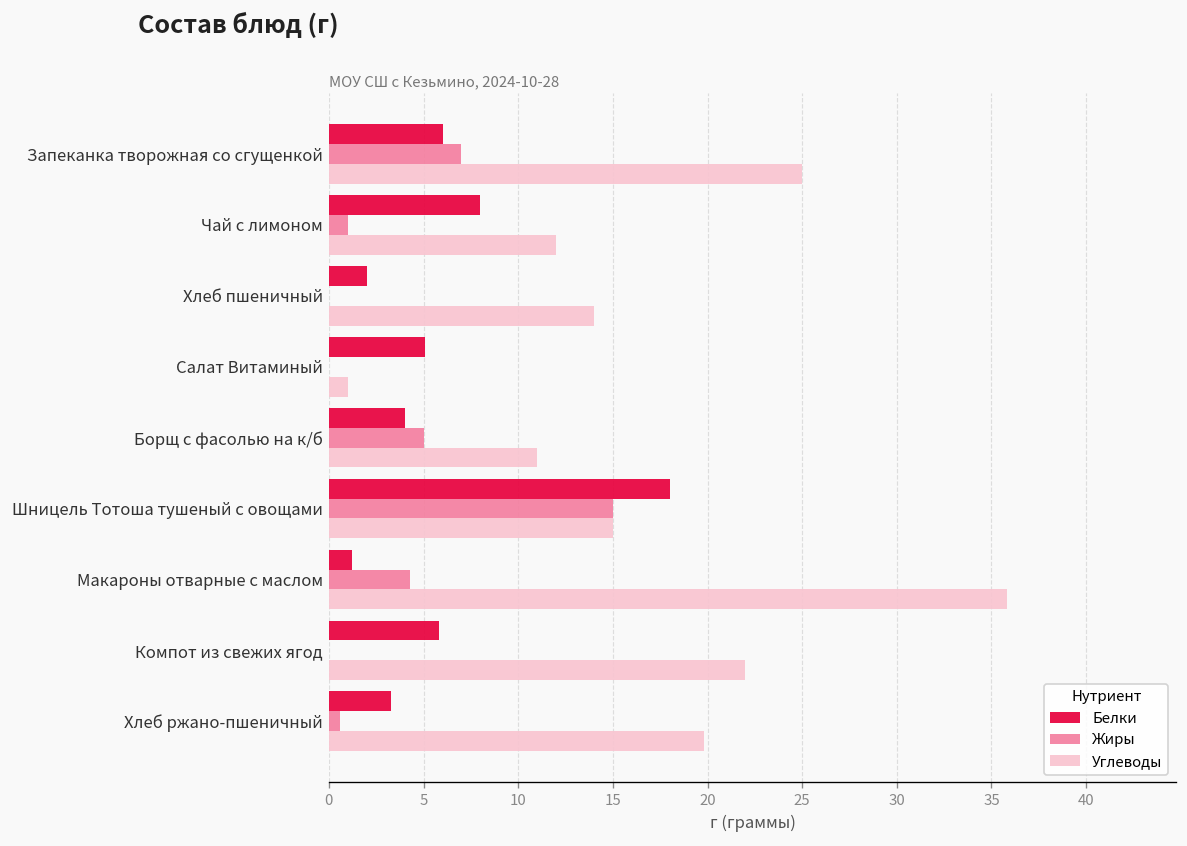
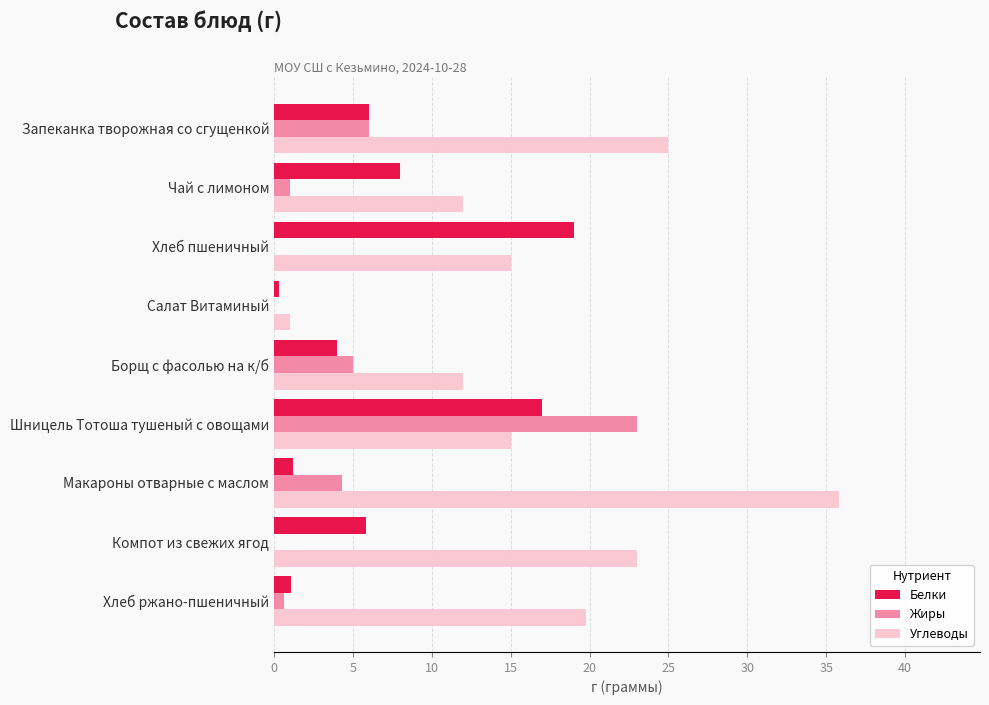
  {
    "Белки": {
      "Запеканка творожная со сгущенкой": 6.0,
      "Чай с лимоном": 8.0,
-     "Хлеб пшеничный": 2,
-     "Cалат Витаминый": 5.1,
+     "Хлеб пшеничный": 19,
+     "Cалат Витаминый": 0.3,
      "Борщ с фасолью на к/б": 4.0,
-     "Шницель Тотоша тушеный с овощами": 18,
+     "Шницель Тотоша тушеный с овощами": 17,
      "Макароны отварные с маслом": 1.2,
      "Компот из свежих ягод": 5.8,
-     "Хлеб ржано-пшеничный": 3.3
+     "Хлеб ржано-пшеничный": 1.1
    },
    "Жиры": {
-     "Запеканка творожная со сгущенкой": 7,
+     "Запеканка творожная со сгущенкой": 6,
      "Чай с лимоном": 1,
      "Хлеб пшеничный": 0,
      "Cалат Витаминый": 0,
      "Борщ с фасолью на к/б": 5,
-     "Шницель Тотоша тушеный с овощами": 15,
+     "Шницель Тотоша тушеный с овощами": 23,
      "Макароны отварные с маслом": 4.3,
      "Компот из свежих ягод": 0,
      "Хлеб ржано-пшеничный": 0.6
    },
    "Углеводы": {
      "Запеканка творожная со сгущенкой": 25,
      "Чай с лимоном": 12,
-     "Хлеб пшеничный": 14,
+     "Хлеб пшеничный": 15,
      "Cалат Витаминый": 1,
-     "Борщ с фасолью на к/б": 11,
+     "Борщ с фасолью на к/б": 12,
      "Шницель Тотоша тушеный с овощами": 15,
      "Макароны отварные с маслом": 35.8,
-     "Компот из свежих ягод": 22,
+     "Компот из свежих ягод": 23,
      "Хлеб ржано-пшеничный": 19.8
    }
  }
